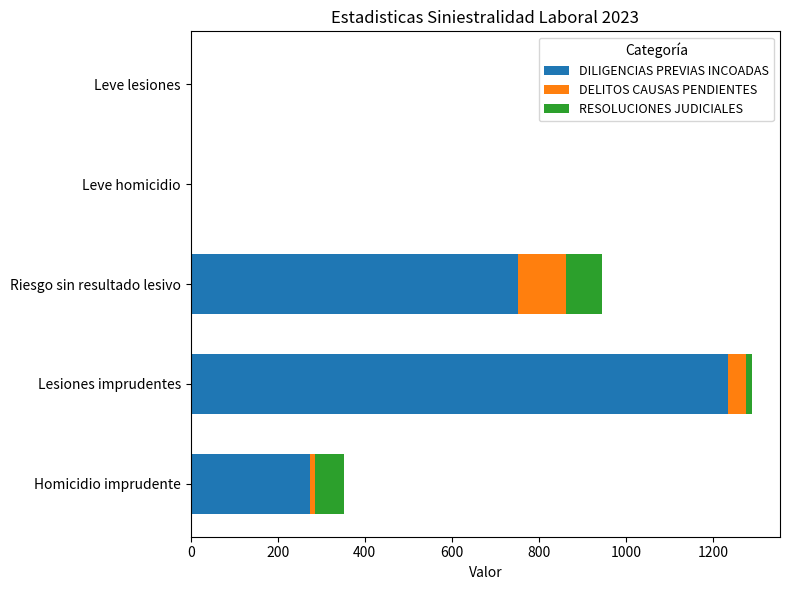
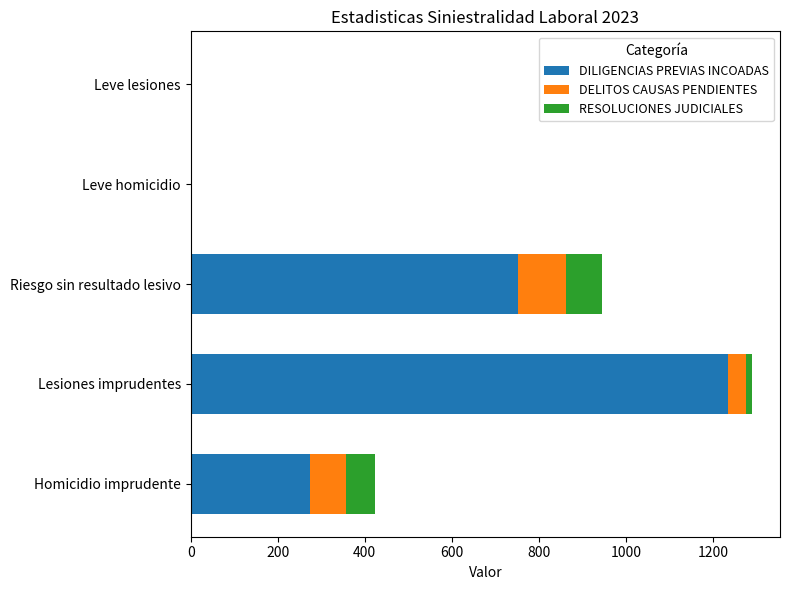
  {
    "DILIGENCIAS PREVIAS INCOADAS": {
      "Leve lesiones": 0,
      "Leve homicidio": 0,
      "Riesgo sin resultado lesivo": 750,
      "Lesiones imprudentes": 1240,
      "Homicidio imprudente": 270
    },
    "DELITOS CAUSAS PENDIENTES": {
      "Leve lesiones": 0,
      "Leve homicidio": 0,
      "Riesgo sin resultado lesivo": 110,
      "Lesiones imprudentes": 40,
-     "Homicidio imprudente": 10
+     "Homicidio imprudente": 80
    },
    "RESOLUCIONES JUDICIALES": {
      "Leve lesiones": 0,
      "Leve homicidio": 0,
      "Riesgo sin resultado lesivo": 80,
      "Lesiones imprudentes": 10,
      "Homicidio imprudente": 70
    }
  }
